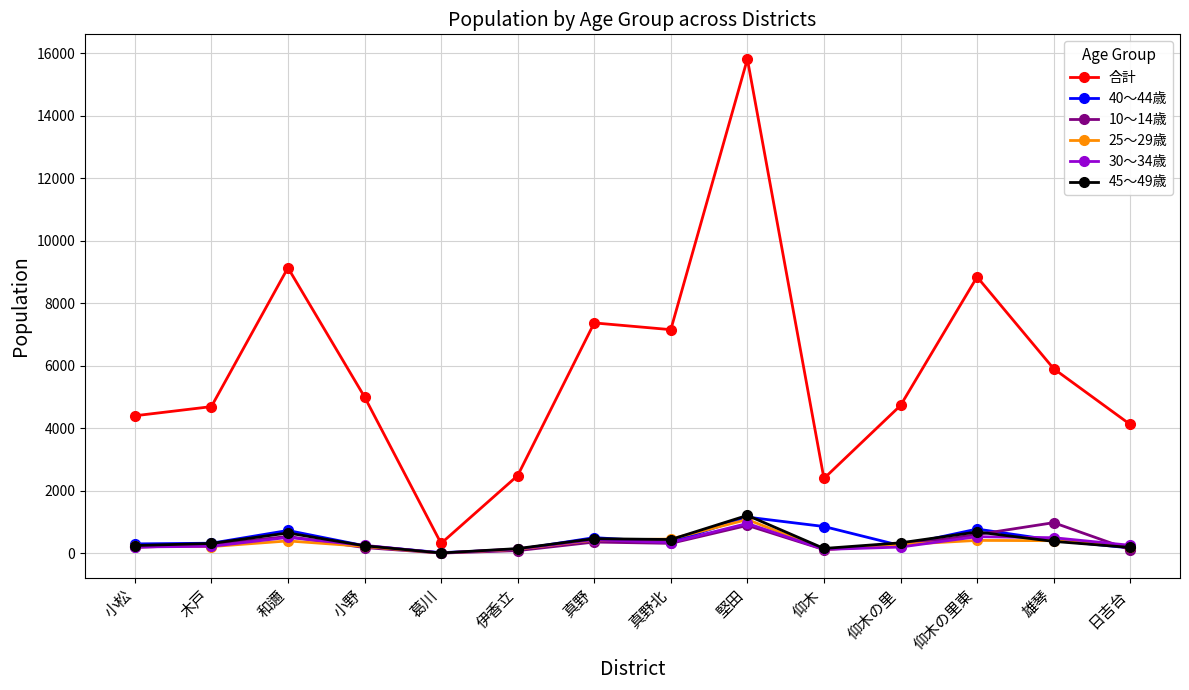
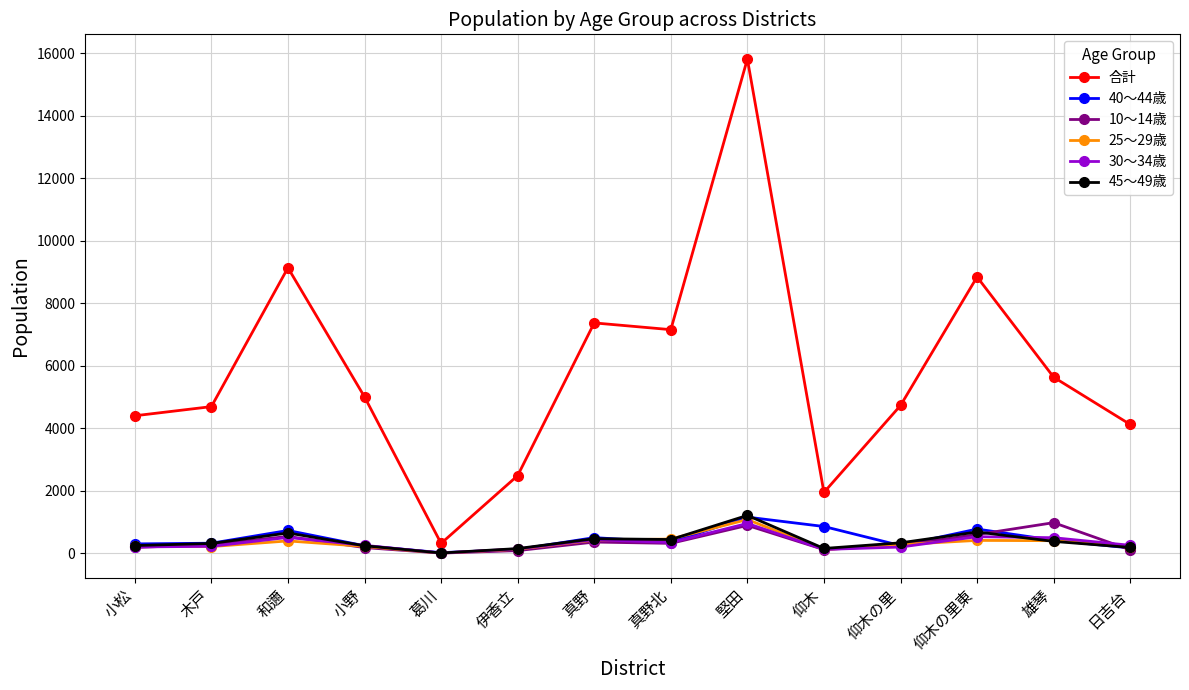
  {
    "合計": {
      "小松": 4400,
      "木戸": 4700,
      "和邇": 9100,
      "小野": 5000,
      "葛川": 300,
      "伊香立": 2500,
      "真野": 7400,
      "真野北": 7200,
      "堅田": 15800,
-     "仰木": 2400,
+     "仰木": 1900,
      "仰木の里": 4700,
      "仰木の里東": 8800,
-     "雄琴": 5900,
+     "雄琴": 5600,
      "日吉台": 4100
    },
    "40～44歳": {
      "仰木": 900,
      "仰木の里東": 800
    },
    "10～14歳": {
      "雄琴": 1000
    },
    "25～29歳": {
      "和邇": 400,
      "仰木の里東": 400
    }
  }
